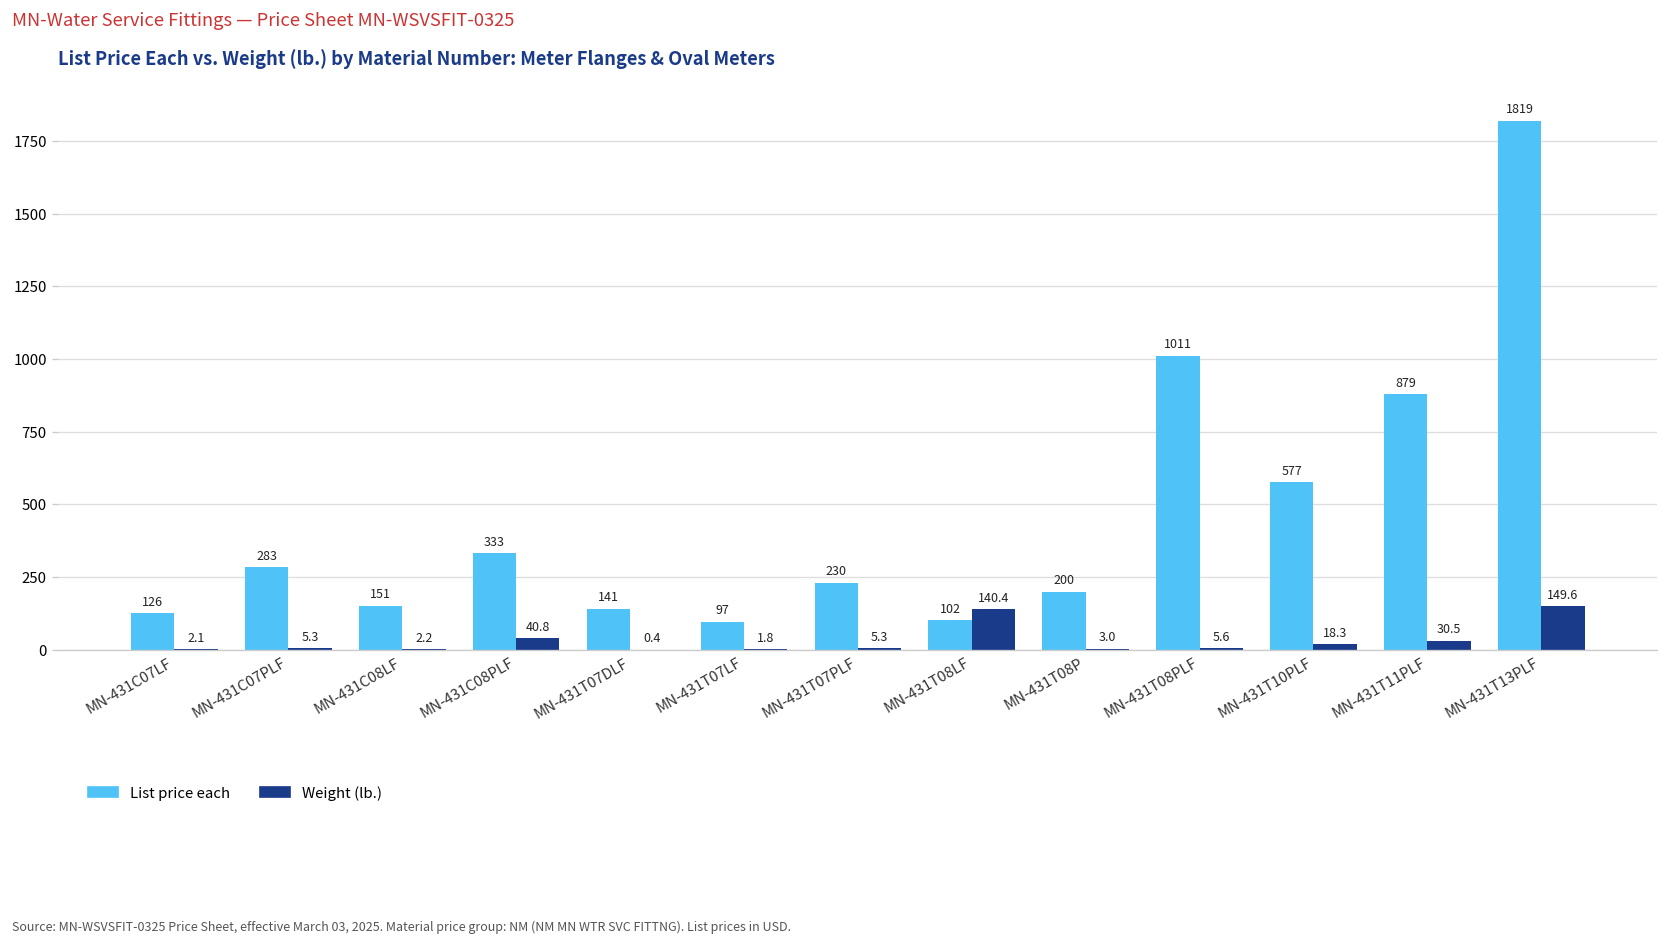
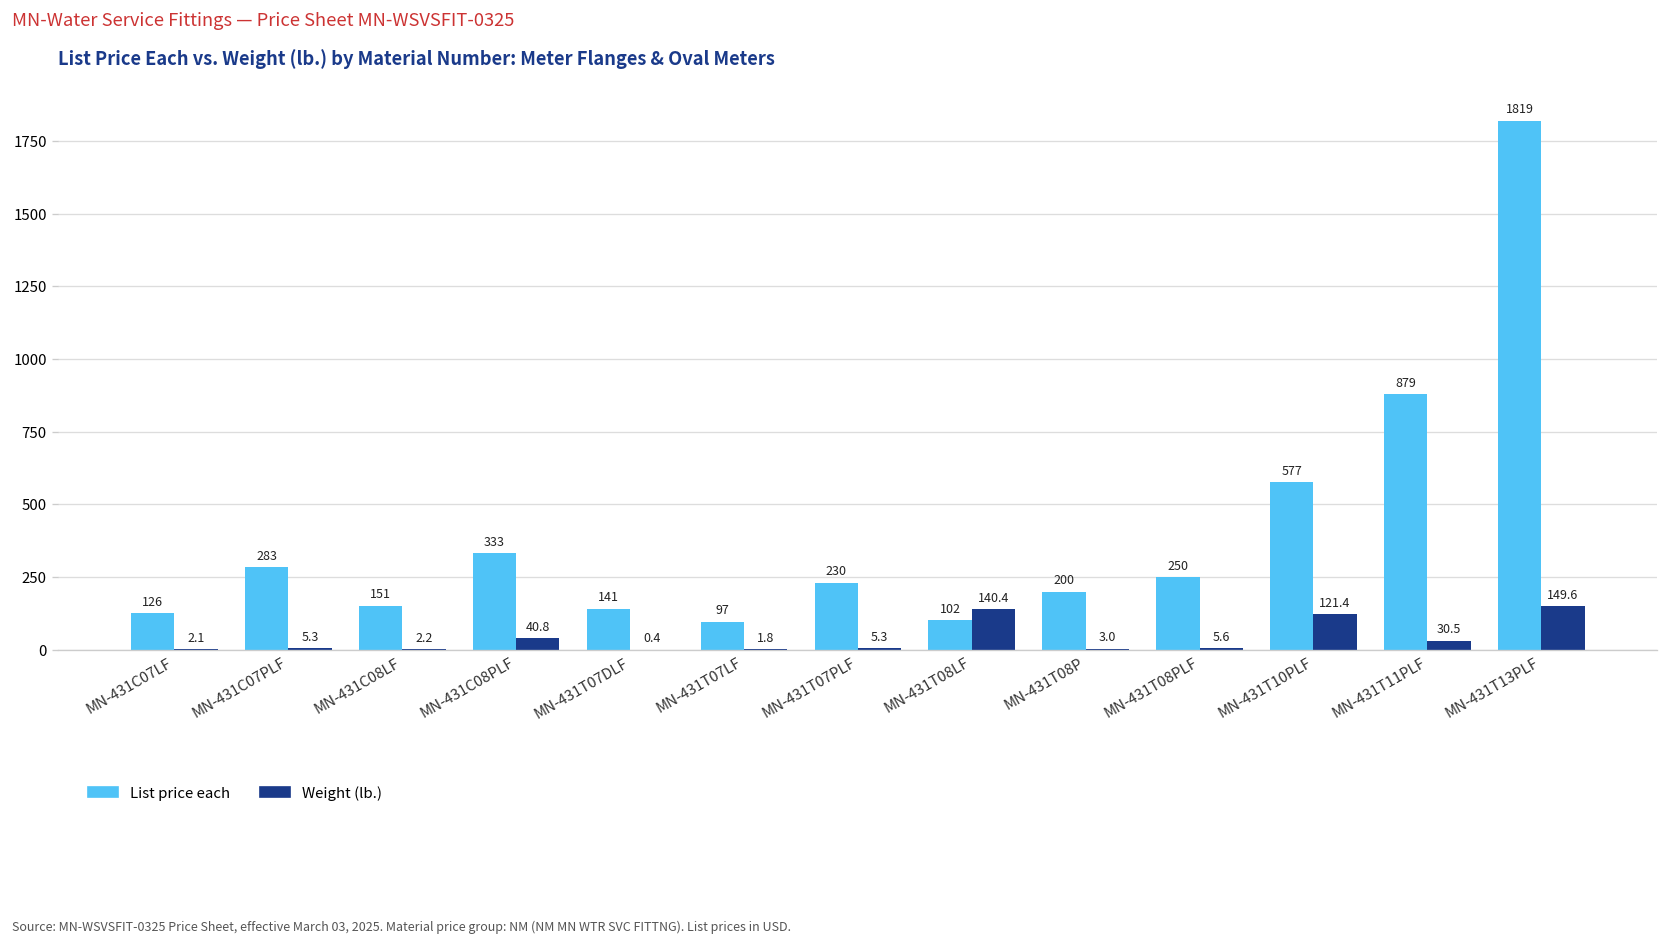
  {
    "List price each": {
      "MN-431C07LF": 126,
      "MN-431C07PLF": 283,
      "MN-431C08LF": 151,
      "MN-431C08PLF": 333,
      "MN-431T07DLF": 141,
      "MN-431T07LF": 97,
      "MN-431T07PLF": 230,
      "MN-431T08LF": 102,
      "MN-431T08P": 200,
-     "MN-431T08PLF": 1011,
+     "MN-431T08PLF": 250,
      "MN-431T10PLF": 577,
      "MN-431T11PLF": 879,
      "MN-431T13PLF": 1819
    },
    "Weight (lb.)": {
      "MN-431C07LF": 2.1,
      "MN-431C07PLF": 5.3,
      "MN-431C08LF": 2.2,
      "MN-431C08PLF": 40.8,
      "MN-431T07DLF": 0.4,
      "MN-431T07LF": 1.8,
      "MN-431T07PLF": 5.3,
      "MN-431T08LF": 140.4,
      "MN-431T08P": 3.0,
      "MN-431T08PLF": 5.6,
-     "MN-431T10PLF": 18.3,
+     "MN-431T10PLF": 121.4,
      "MN-431T11PLF": 30.5,
      "MN-431T13PLF": 149.6
    }
  }
